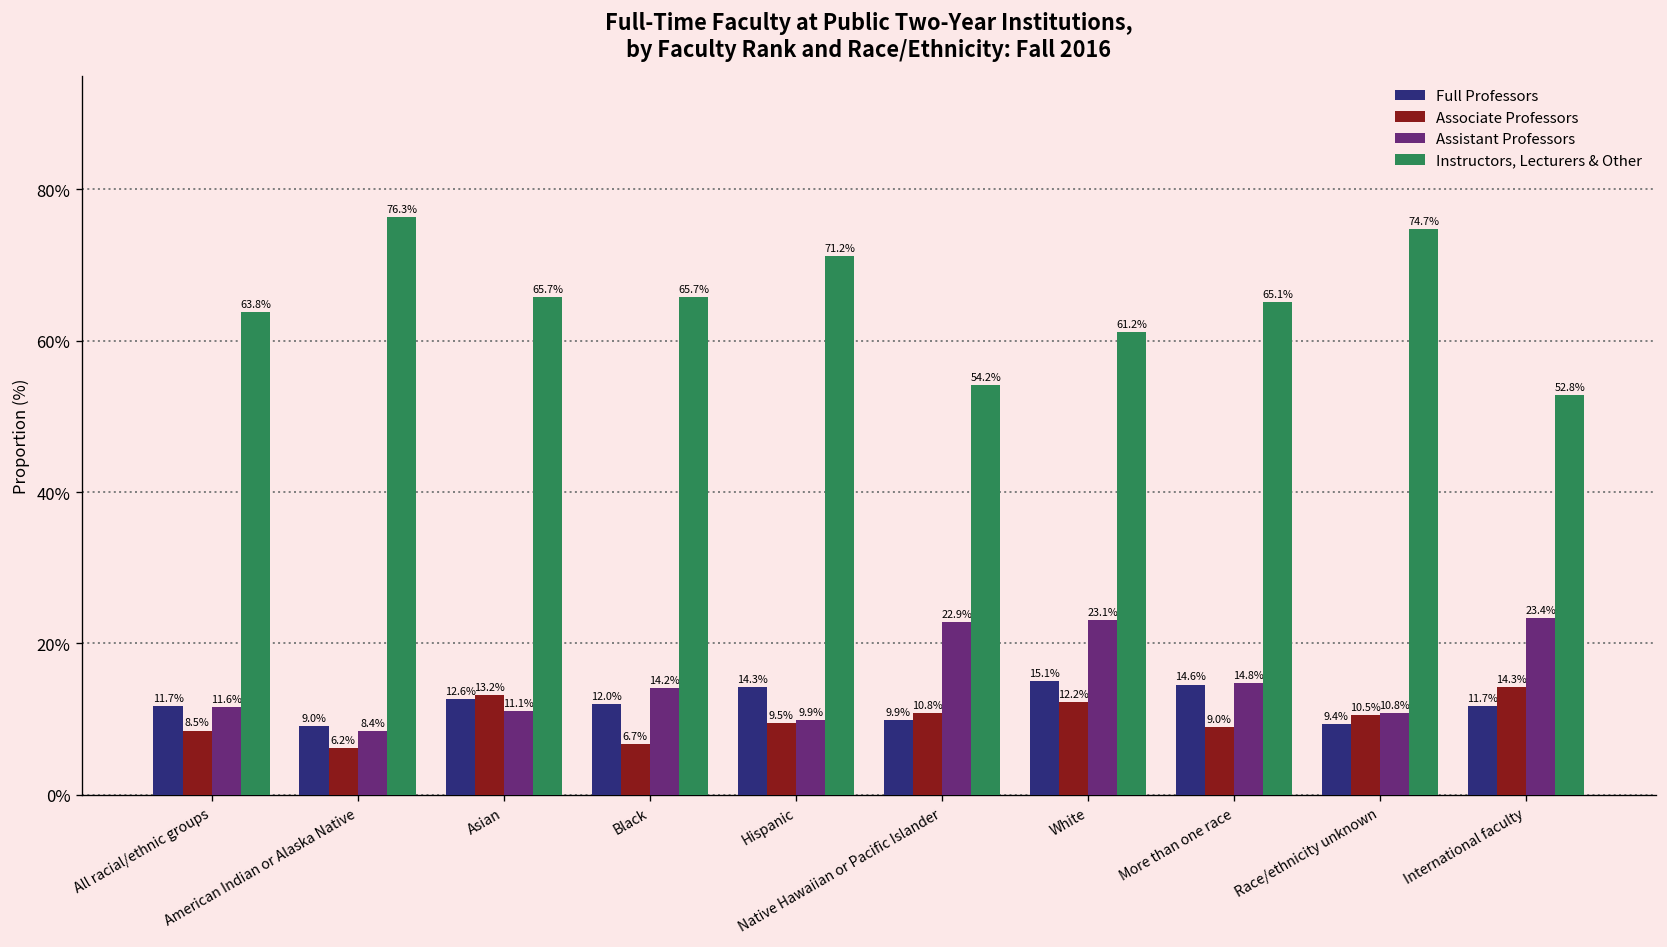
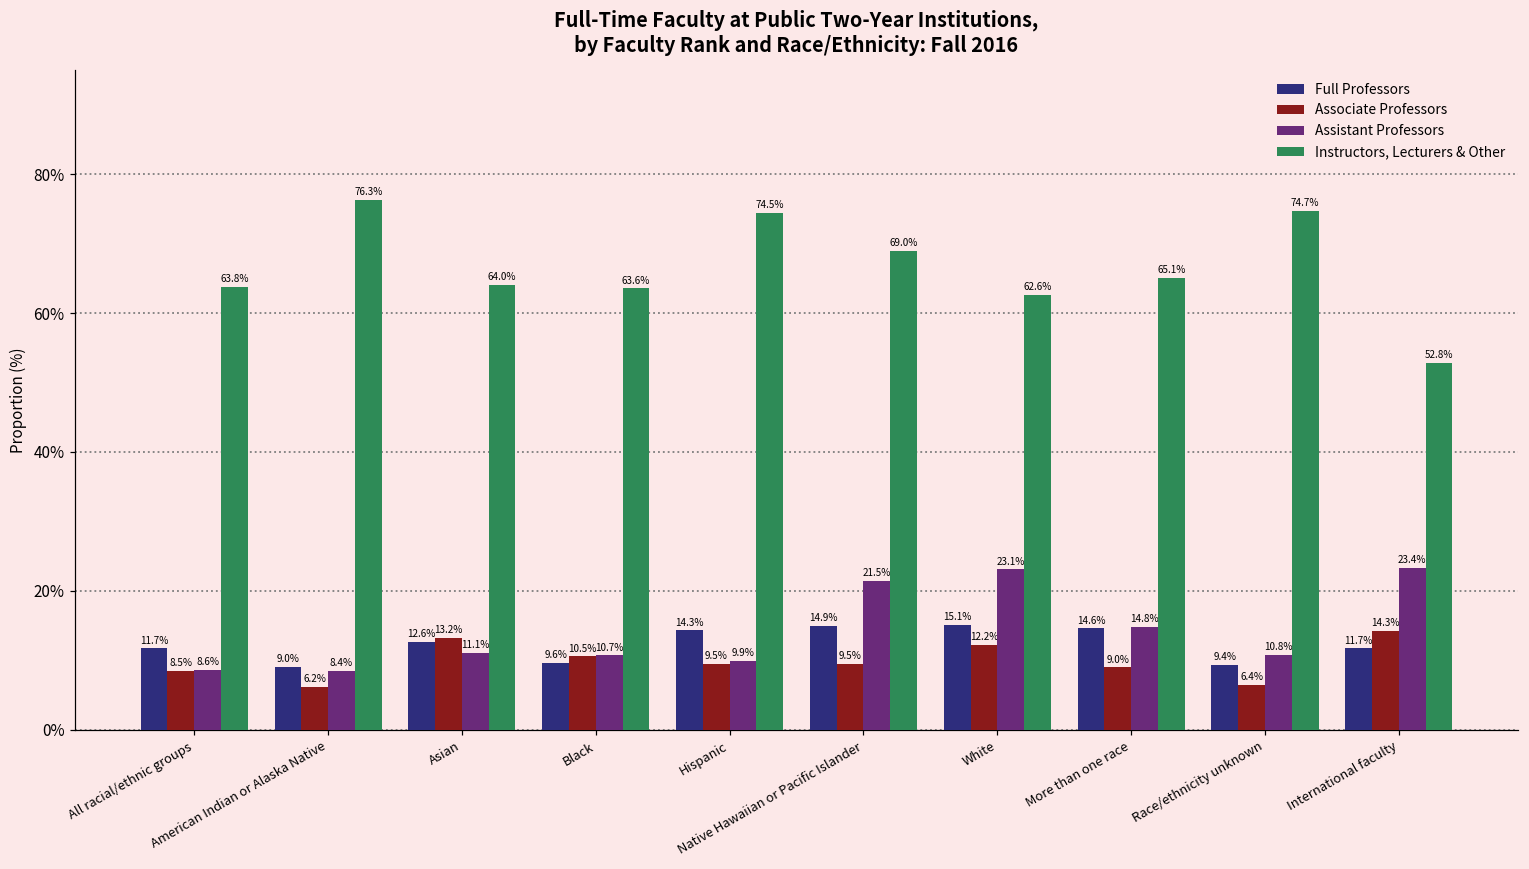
  {
    "Full Professors": {
      "All racial/ethnic groups": "11.7%",
      "American Indian or Alaska Native": "9.0%",
      "Asian": "12.6%",
-     "Black": "12.0%",
+     "Black": "9.6%",
      "Hispanic": "14.3%",
-     "Native Hawaiian or Pacific Islander": "9.9%",
+     "Native Hawaiian or Pacific Islander": "14.9%",
      "White": "15.1%",
      "More than one race": "14.6%",
      "Race/ethnicity unknown": "9.4%",
      "International faculty": "11.7%"
    },
    "Associate Professors": {
      "All racial/ethnic groups": "8.5%",
      "American Indian or Alaska Native": "6.2%",
      "Asian": "13.2%",
-     "Black": "6.7%",
+     "Black": "10.5%",
      "Hispanic": "9.5%",
-     "Native Hawaiian or Pacific Islander": "10.8%",
+     "Native Hawaiian or Pacific Islander": "9.5%",
      "White": "12.2%",
      "More than one race": "9.0%",
-     "Race/ethnicity unknown": "10.5%",
+     "Race/ethnicity unknown": "6.4%",
      "International faculty": "14.3%"
    },
    "Assistant Professors": {
-     "All racial/ethnic groups": "11.6%",
+     "All racial/ethnic groups": "8.6%",
      "American Indian or Alaska Native": "8.4%",
      "Asian": "11.1%",
-     "Black": "14.2%",
+     "Black": "10.7%",
      "Hispanic": "9.9%",
-     "Native Hawaiian or Pacific Islander": "22.9%",
+     "Native Hawaiian or Pacific Islander": "21.5%",
      "White": "23.1%",
      "More than one race": "14.8%",
      "Race/ethnicity unknown": "10.8%",
      "International faculty": "23.4%"
    },
    "Instructors, Lecturers & Other": {
      "All racial/ethnic groups": "63.8%",
      "American Indian or Alaska Native": "76.3%",
-     "Asian": "65.7%",
-     "Black": "65.7%",
-     "Hispanic": "71.2%",
-     "Native Hawaiian or Pacific Islander": "54.2%",
-     "White": "61.2%",
+     "Asian": "64.0%",
+     "Black": "63.6%",
+     "Hispanic": "74.5%",
+     "Native Hawaiian or Pacific Islander": "69.0%",
+     "White": "62.6%",
      "More than one race": "65.1%",
      "Race/ethnicity unknown": "74.7%",
      "International faculty": "52.8%"
    }
  }
